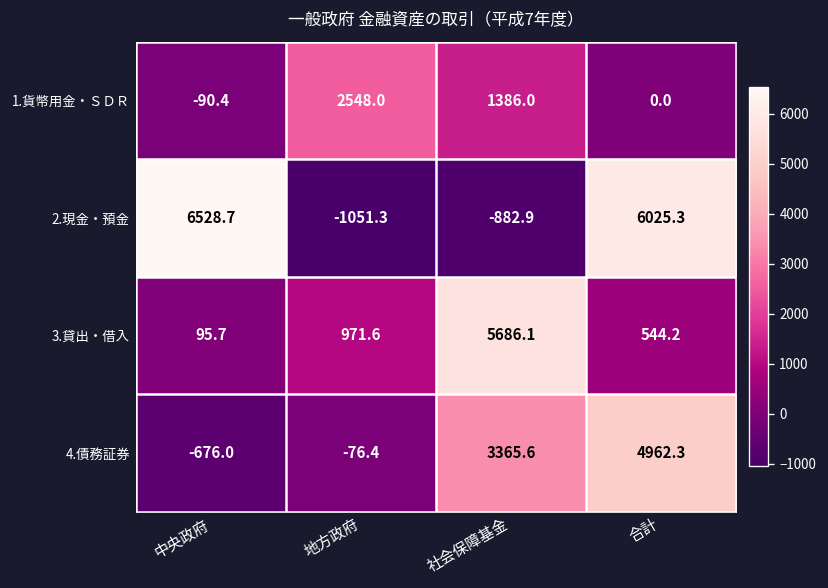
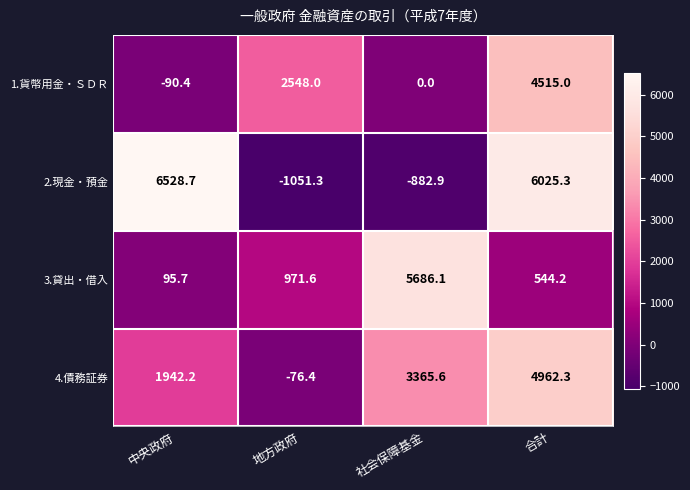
  {
    "1.貨幣用金・ＳＤＲ": {
      "中央政府": -90.4,
      "地方政府": 2548.0,
-     "社会保障基金": 1386.0,
-     "合計": 0.0
+     "社会保障基金": 0.0,
+     "合計": 4515.0
    },
    "2.現金・預金": {
      "中央政府": 6528.7,
      "地方政府": -1051.3,
      "社会保障基金": -882.9,
      "合計": 6025.3
    },
    "3.貸出・借入": {
      "中央政府": 95.7,
      "地方政府": 971.6,
      "社会保障基金": 5686.1,
      "合計": 544.2
    },
    "4.債務証券": {
-     "中央政府": -676.0,
+     "中央政府": 1942.2,
      "地方政府": -76.4,
      "社会保障基金": 3365.6,
      "合計": 4962.3
    }
  }
